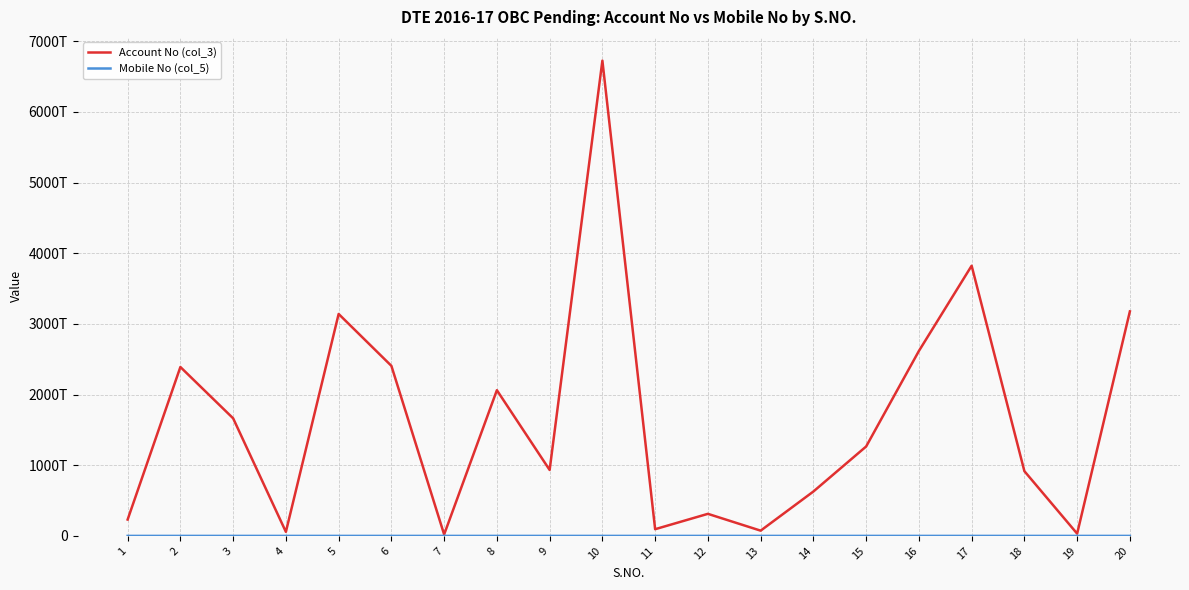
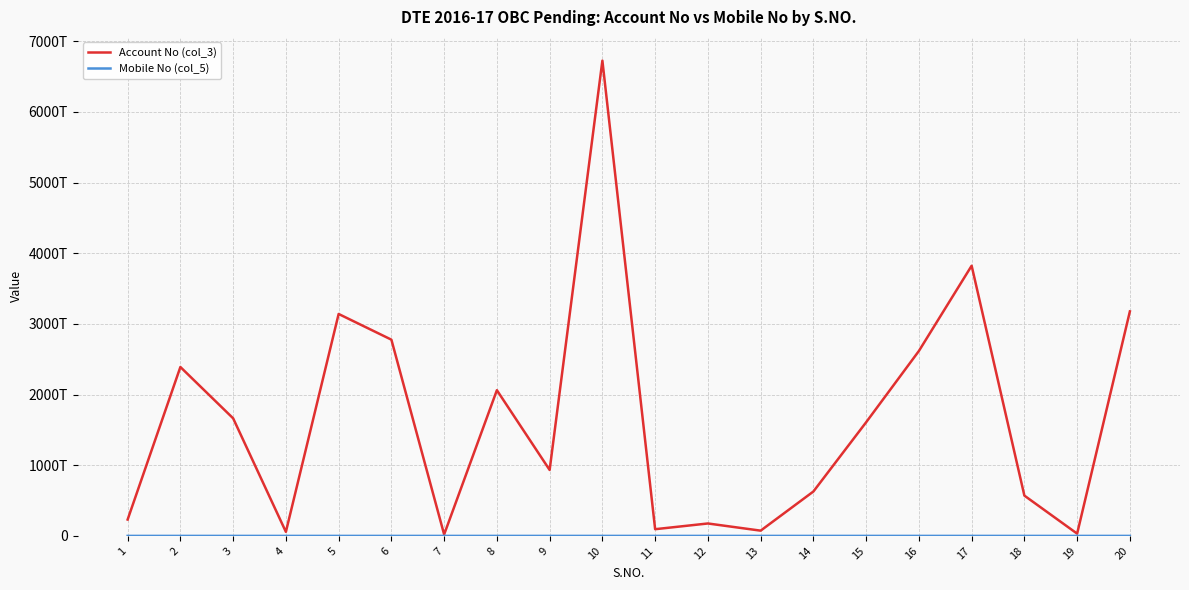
  {
    "Account No (col_3)": {
      "1": "200T",
      "2": "2400T",
      "3": "1700T",
      "4": "100T",
      "5": "3100T",
-     "6": "2400T",
+     "6": "2800T",
      "8": "2100T",
      "9": "900T",
      "10": "6700T",
      "11": "100T",
-     "12": "300T",
+     "12": "200T",
      "13": "100T",
      "14": "600T",
-     "15": "1300T",
+     "15": "1600T",
      "16": "2600T",
      "17": "3800T",
-     "18": "900T",
+     "18": "600T",
      "20": "3200T"
    },
    "Mobile No (col_5)": {
      "1": "0T",
      "2": "0T",
      "3": "0T",
      "4": "0T",
      "5": "0T",
      "6": "0T",
      "8": "0T",
      "9": "0T",
      "10": "0T",
      "11": "0T",
      "12": "0T",
      "13": "0T",
      "14": "0T",
      "15": "0T",
      "16": "0T",
      "17": "0T",
      "18": "0T",
      "20": "0T"
    }
  }
